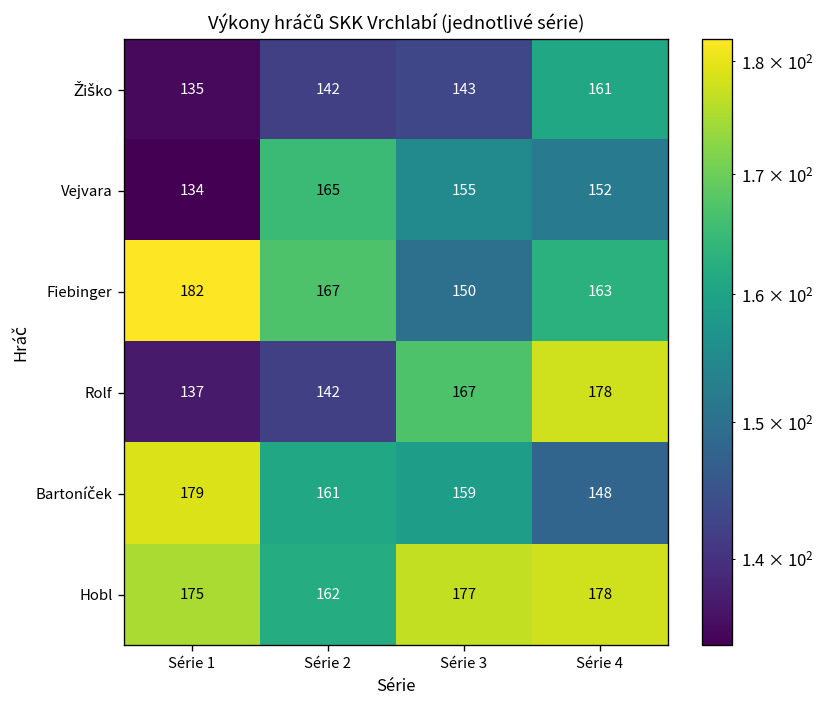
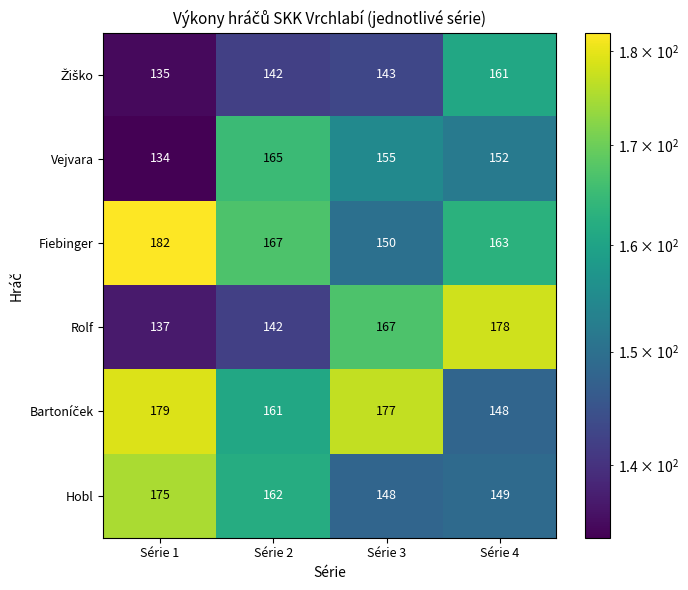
  {
    "Žiško": {
      "Série 1": 135,
      "Série 2": 142,
      "Série 3": 143,
      "Série 4": 161
    },
    "Vejvara": {
      "Série 1": 134,
      "Série 2": 165,
      "Série 3": 155,
      "Série 4": 152
    },
    "Fiebinger": {
      "Série 1": 182,
      "Série 2": 167,
      "Série 3": 150,
      "Série 4": 163
    },
    "Rolf": {
      "Série 1": 137,
      "Série 2": 142,
      "Série 3": 167,
      "Série 4": 178
    },
    "Bartoníček": {
      "Série 1": 179,
      "Série 2": 161,
-     "Série 3": 159,
+     "Série 3": 177,
      "Série 4": 148
    },
    "Hobl": {
      "Série 1": 175,
      "Série 2": 162,
-     "Série 3": 177,
-     "Série 4": 178
+     "Série 3": 148,
+     "Série 4": 149
    }
  }
